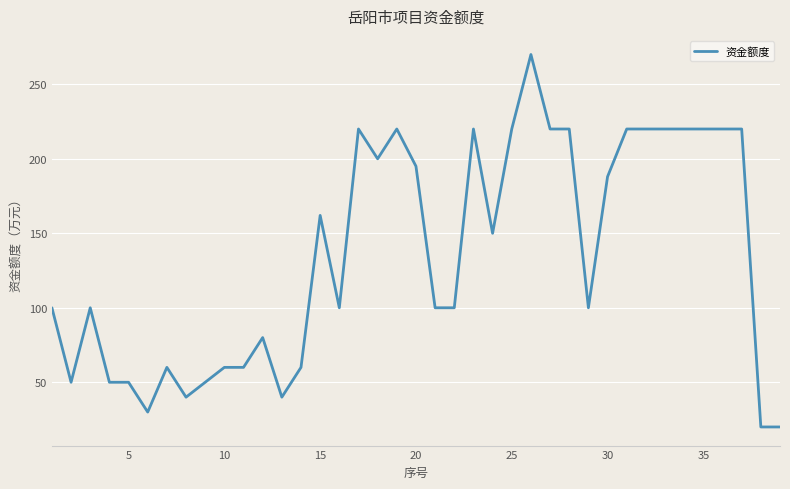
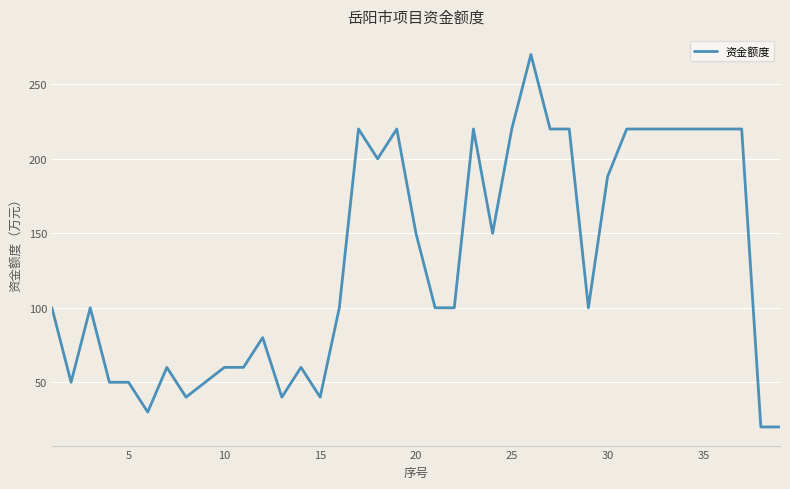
  {
    "5": 50,
    "10": 60,
-   "15": 162,
-   "20": 195,
+   "15": 40,
+   "20": 150,
    "25": 220,
    "30": 188,
    "35": 220
  }
